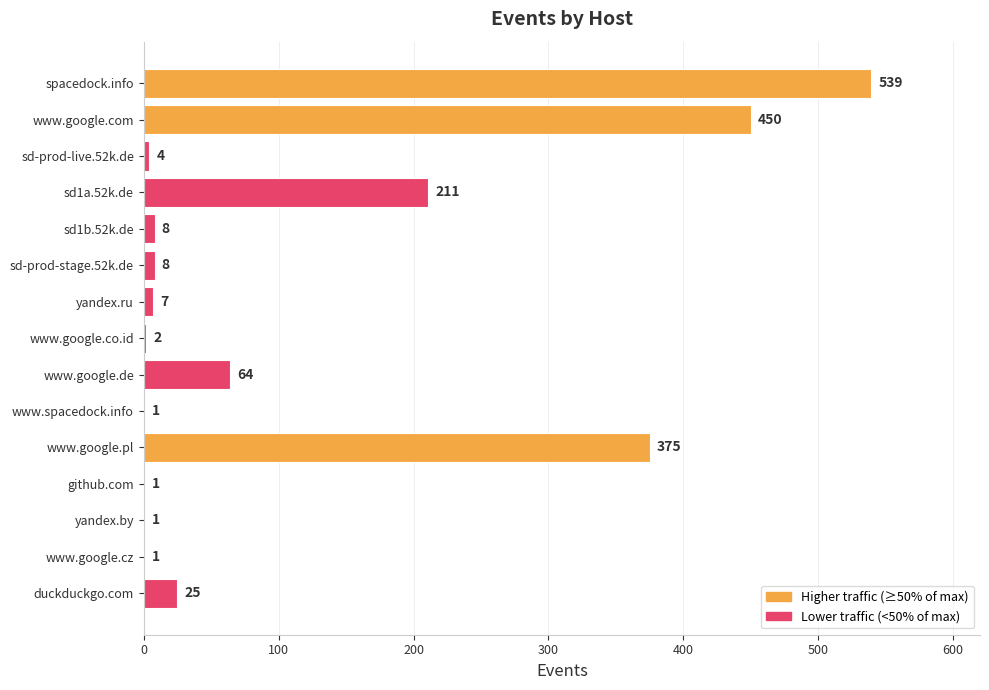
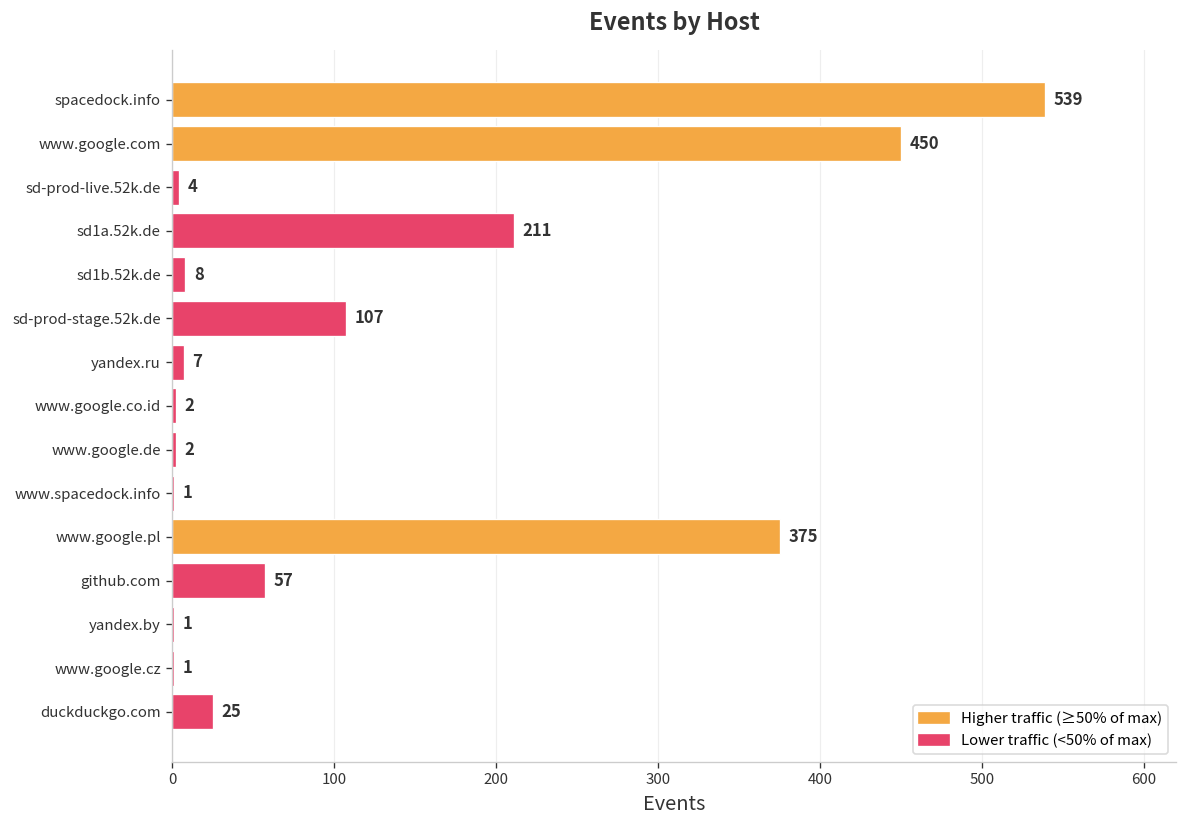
  {
    "spacedock.info": 539,
    "www.google.com": 450,
    "sd-prod-live.52k.de": 4,
    "sd1a.52k.de": 211,
    "sd1b.52k.de": 8,
-   "sd-prod-stage.52k.de": 8,
+   "sd-prod-stage.52k.de": 107,
    "yandex.ru": 7,
    "www.google.co.id": 2,
-   "www.google.de": 64,
+   "www.google.de": 2,
    "www.spacedock.info": 1,
    "www.google.pl": 375,
-   "github.com": 1,
+   "github.com": 57,
    "yandex.by": 1,
    "www.google.cz": 1,
    "duckduckgo.com": 25
  }
